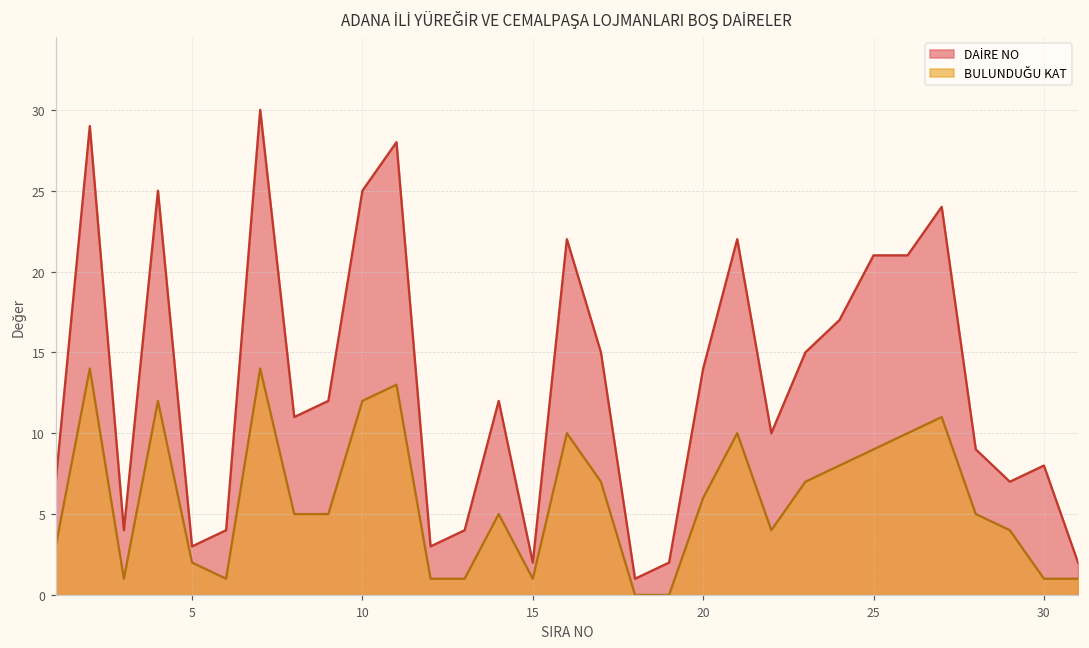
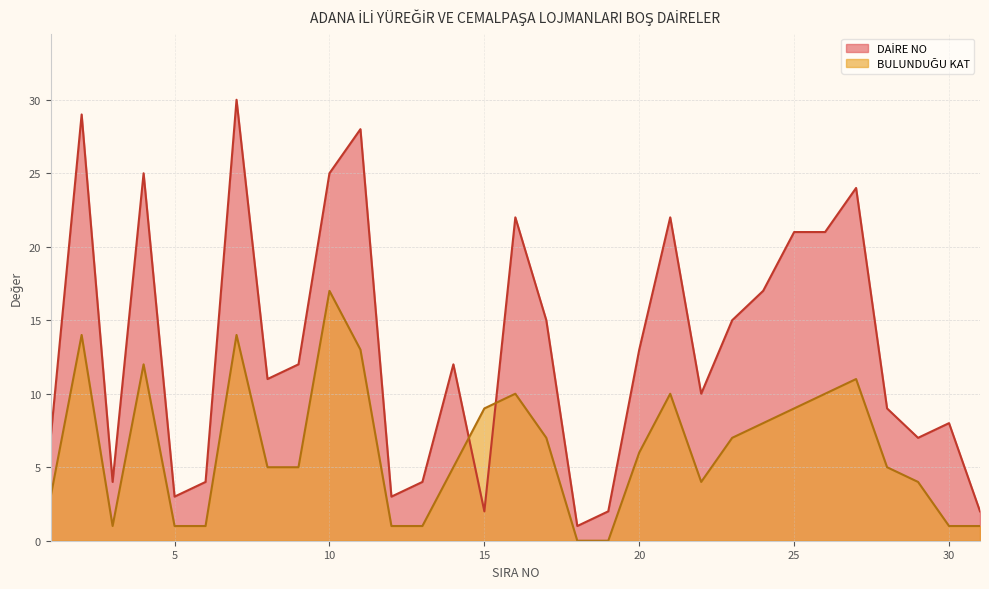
  {
    "DAİRE NO": {
      "5": 3,
      "10": 25,
      "15": 2,
-     "20": 14,
+     "20": 13,
      "25": 21,
      "30": 8
    },
    "BULUNDUĞU KAT": {
-     "5": 2,
-     "10": 12,
-     "15": 1,
+     "5": 1,
+     "10": 17,
+     "15": 9,
      "20": 6,
      "25": 9,
      "30": 1
    }
  }
